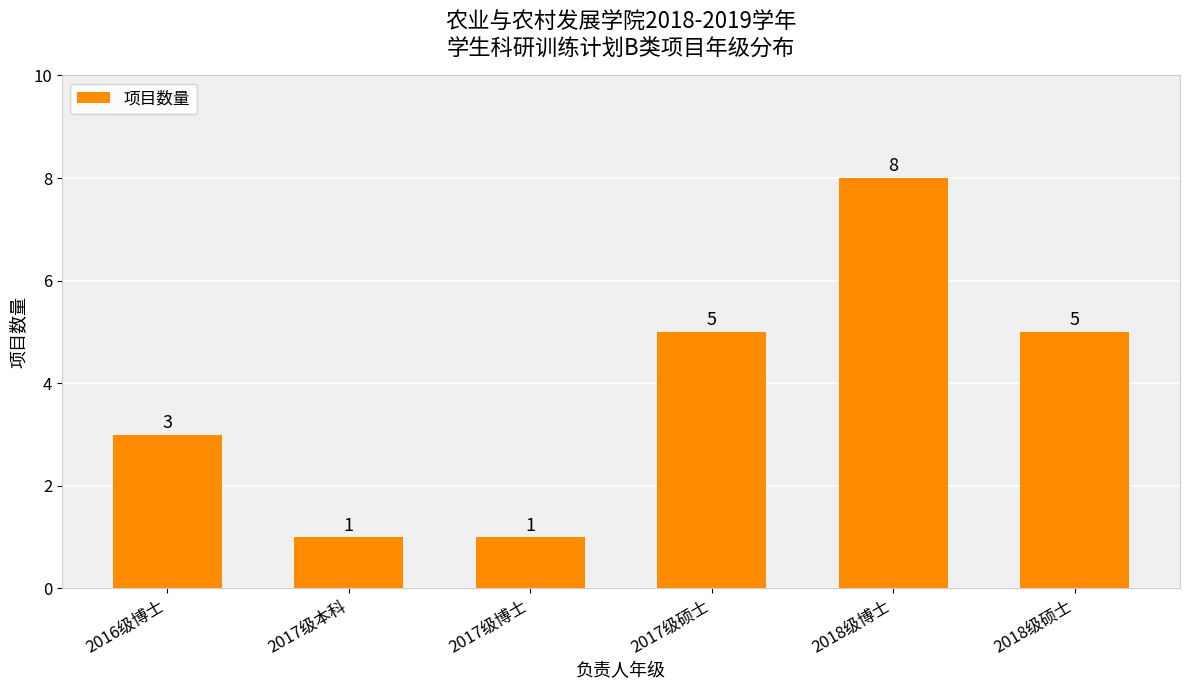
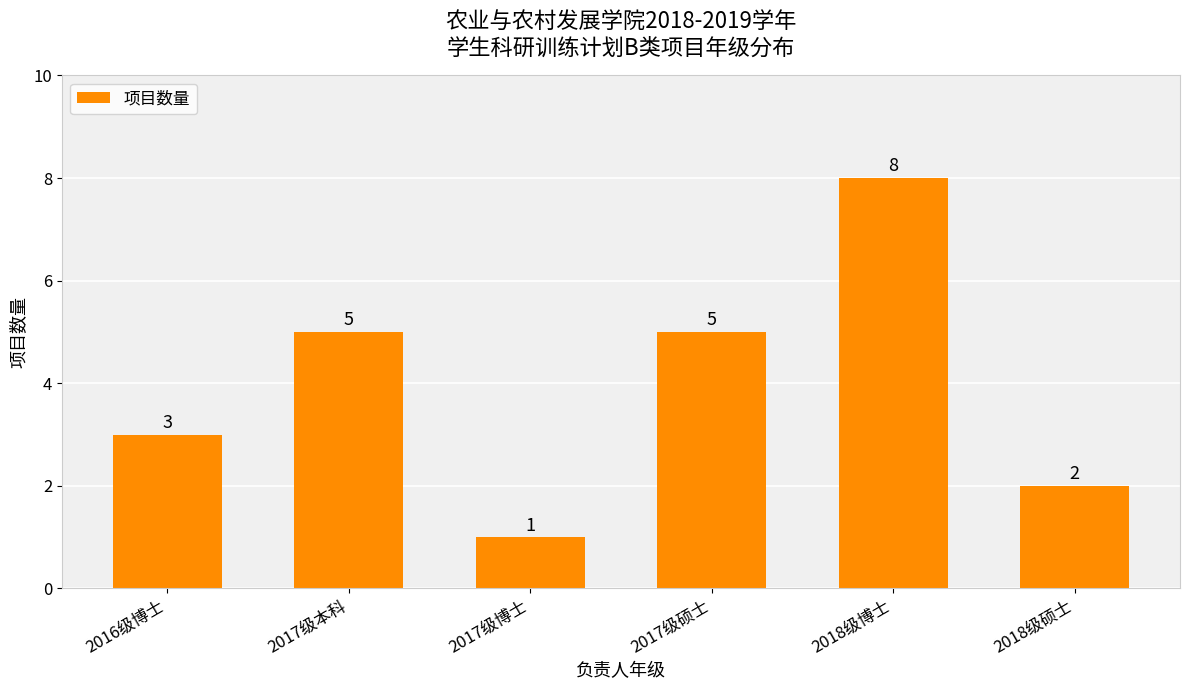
  {
    "2016级博士": 3,
-   "2017级本科": 1,
+   "2017级本科": 5,
    "2017级博士": 1,
    "2017级硕士": 5,
    "2018级博士": 8,
-   "2018级硕士": 5
+   "2018级硕士": 2
  }
